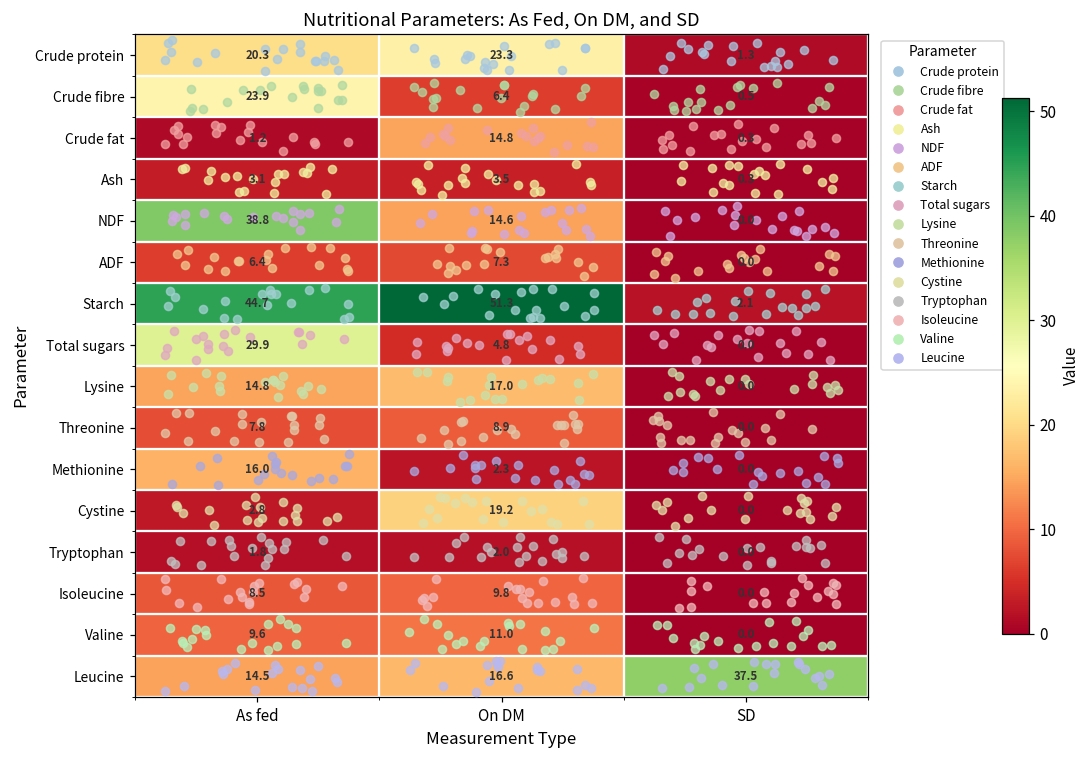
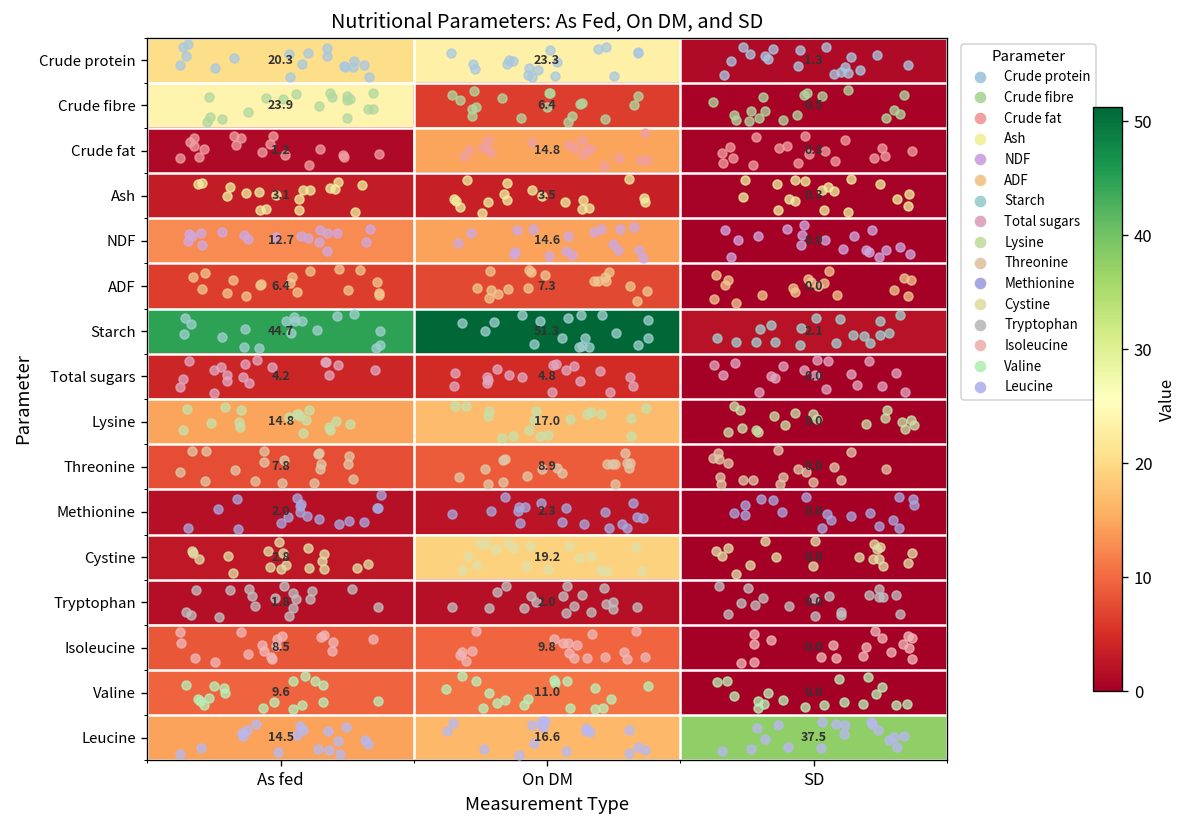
  {
    "Crude protein": {
      "SD": 1.3
    },
    "Crude fibre": {
      "SD": 0.5
    },
    "Crude fat": {
      "On DM": 14.8
    },
    "NDF": {
-     "As fed": 38.8,
+     "As fed": 12.7,
      "On DM": 14.6
    },
    "ADF": {
      "On DM": 7.3
    },
    "Starch": {
      "SD": 2.1
    },
    "Total sugars": {
-     "As fed": 29.9,
+     "As fed": 4.2,
      "On DM": 4.8
    },
    "Methionine": {
-     "As fed": 16.0,
+     "As fed": 2.0,
      "On DM": 2.3,
      "SD": 0.0
    },
    "Cystine": {
      "On DM": 19.2,
      "SD": 0.0
    },
    "Isoleucine": {
      "SD": 0.0
    },
    "Valine": {
      "As fed": 9.6,
      "On DM": 11.0,
      "SD": 0.0
    },
    "Leucine": {
      "As fed": 14.5,
      "SD": 37.5
    }
  }
